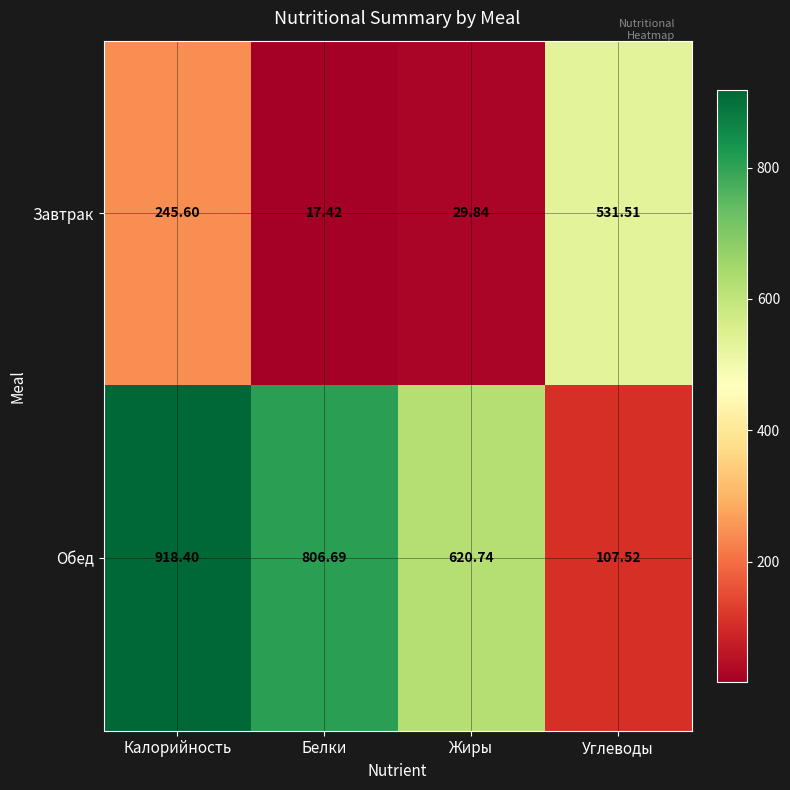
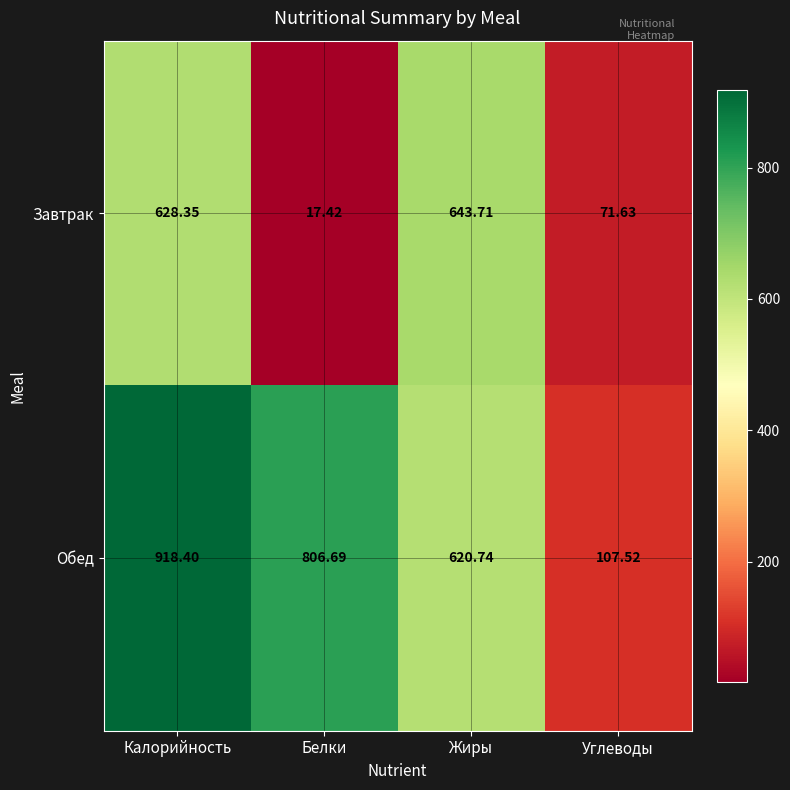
  {
    "Завтрак": {
-     "Калорийность": 245.60,
+     "Калорийность": 628.35,
      "Белки": 17.42,
-     "Жиры": 29.84,
-     "Углеводы": 531.51
+     "Жиры": 643.71,
+     "Углеводы": 71.63
    },
    "Обед": {
      "Калорийность": 918.40,
      "Белки": 806.69,
      "Жиры": 620.74,
      "Углеводы": 107.52
    }
  }
